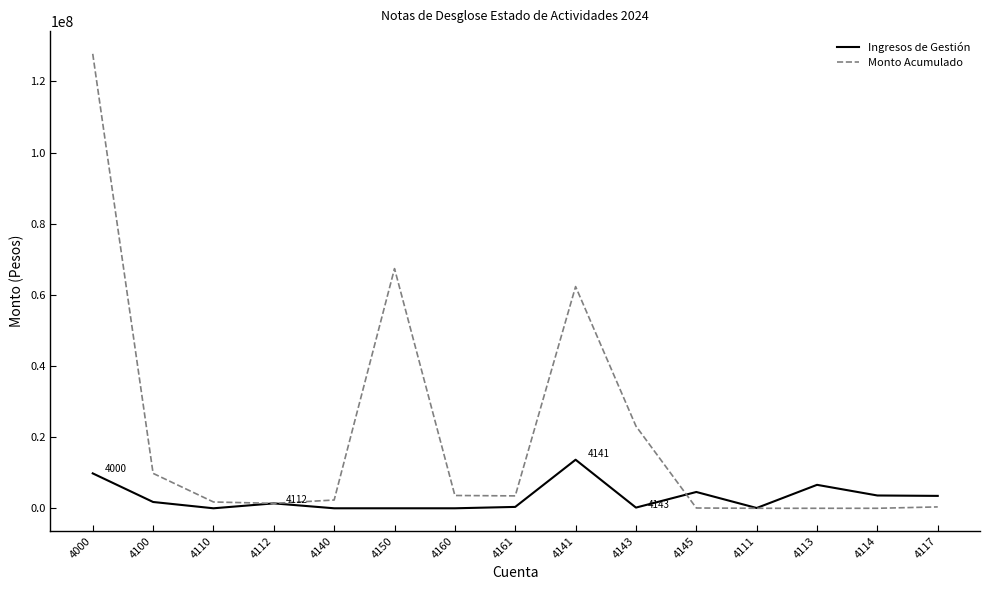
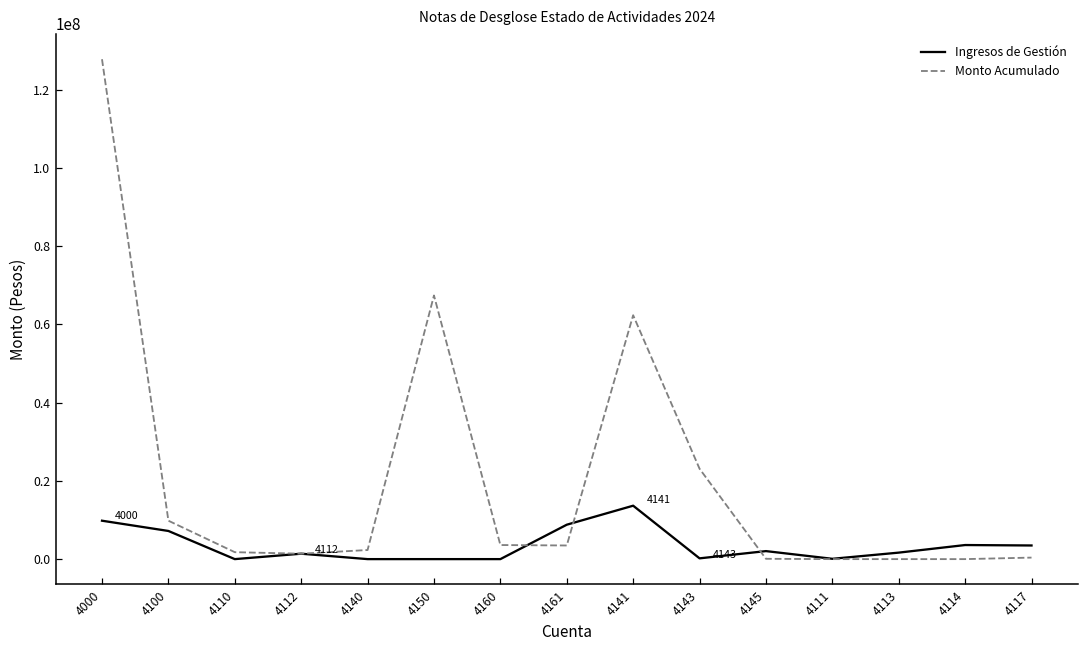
  {
    "Ingresos de Gestión": {
-     "4100": 2000000,
+     "4100": 7000000,
      "4110": 0,
      "4140": 0,
      "4150": 0,
      "4160": 0,
-     "4161": 0,
-     "4145": 5000000,
-     "4113": 7000000,
+     "4161": 9000000,
+     "4145": 2000000,
+     "4113": 2000000,
      "4114": 4000000,
      "4117": 3000000
    },
    "Monto Acumulado": {
      "4000": 128000000,
      "4100": 10000000,
      "4110": 2000000,
      "4140": 2000000,
      "4150": 67000000,
      "4160": 4000000,
      "4161": 3000000,
      "4141": 62000000,
      "4143": 23000000,
      "4145": 0,
      "4113": 0,
      "4114": 0,
      "4117": 0
    }
  }
